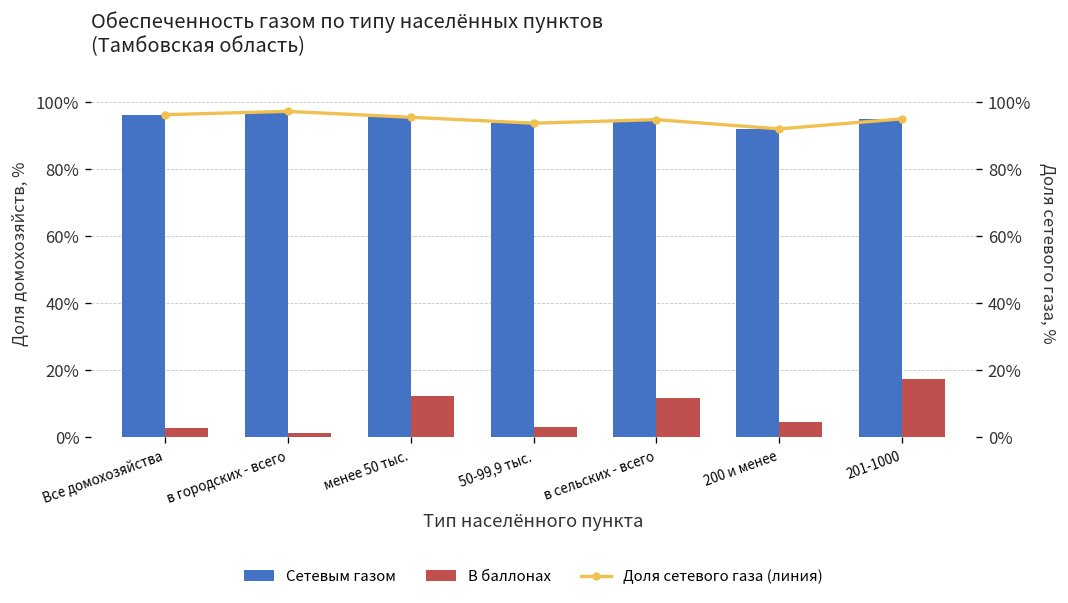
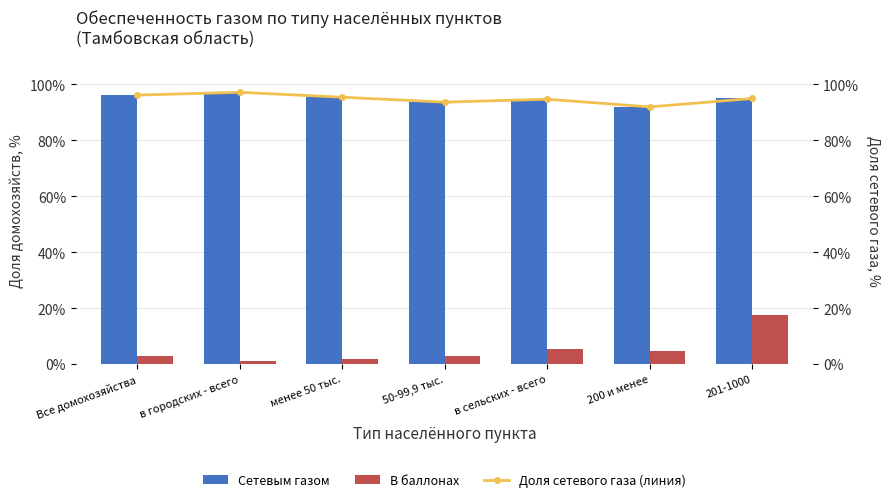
  {
    "Сетевым газом": {
      "Все домохозяйства": "96%",
      "в городских - всего": "97%",
      "менее 50 тыс.": "95%",
      "50-99,9 тыс.": "94%",
      "в сельских - всего": "95%",
      "200 и менее": "92%",
      "201-1000": "95%"
    },
    "В баллонах": {
      "Все домохозяйства": "3%",
      "в городских - всего": "1%",
-     "менее 50 тыс.": "12%",
+     "менее 50 тыс.": "2%",
      "50-99,9 тыс.": "3%",
-     "в сельских - всего": "12%",
+     "в сельских - всего": "5%",
      "200 и менее": "5%",
      "201-1000": "17%"
    },
    "Доля сетевого газа (линия)": {
      "Все домохозяйства": "96%",
      "в городских - всего": "97%",
      "менее 50 тыс.": "95%",
      "50-99,9 тыс.": "94%",
      "в сельских - всего": "95%",
      "200 и менее": "92%",
      "201-1000": "95%"
    }
  }
